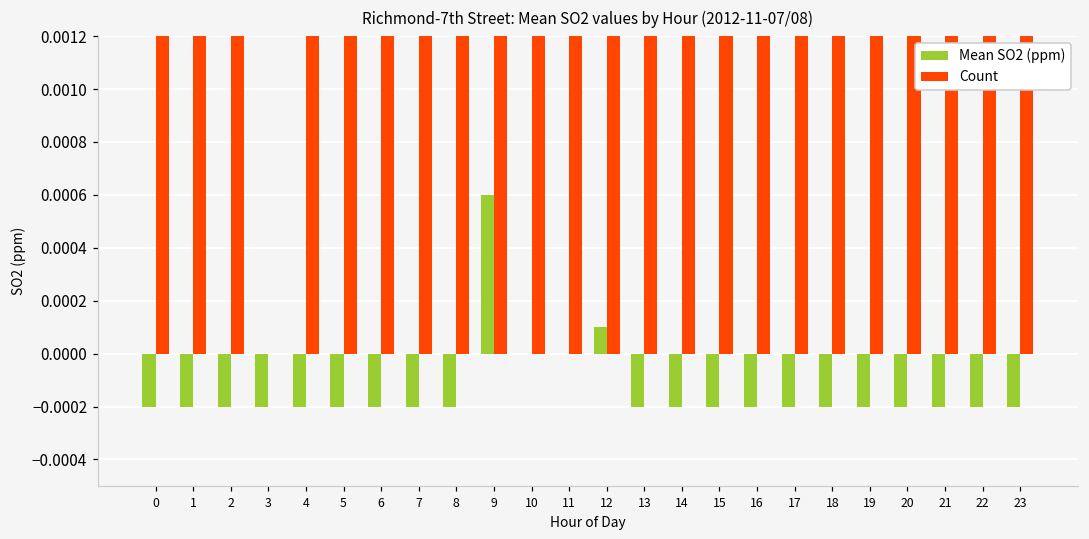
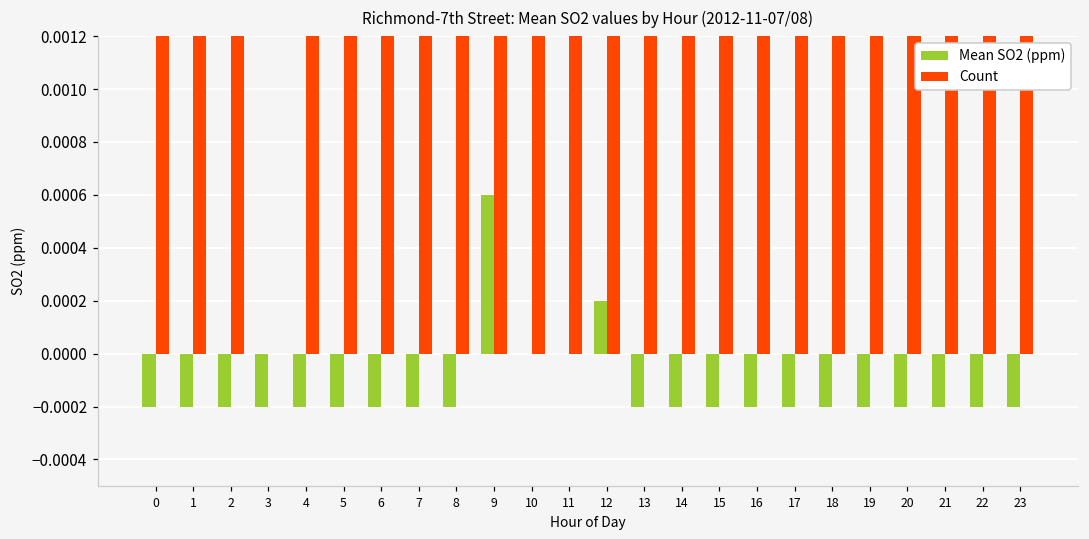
  {
    "Mean SO2 (ppm)": {
      "0": -0.0002,
      "1": -0.0002,
      "2": -0.0002,
      "3": -0.0002,
      "4": -0.0002,
      "5": -0.0002,
      "6": -0.0002,
      "7": -0.0002,
      "8": -0.0002,
      "9": 0.0006,
      "10": 0.0000,
      "11": 0.0000,
-     "12": 0.0001,
+     "12": 0.0002,
      "13": -0.0002,
      "14": -0.0002,
      "15": -0.0002,
      "16": -0.0002,
      "17": -0.0002,
      "18": -0.0002,
      "19": -0.0002,
      "20": -0.0002,
      "21": -0.0002,
      "22": -0.0002,
      "23": -0.0002
    },
    "Count": {
      "3": 0.0000
    }
  }
